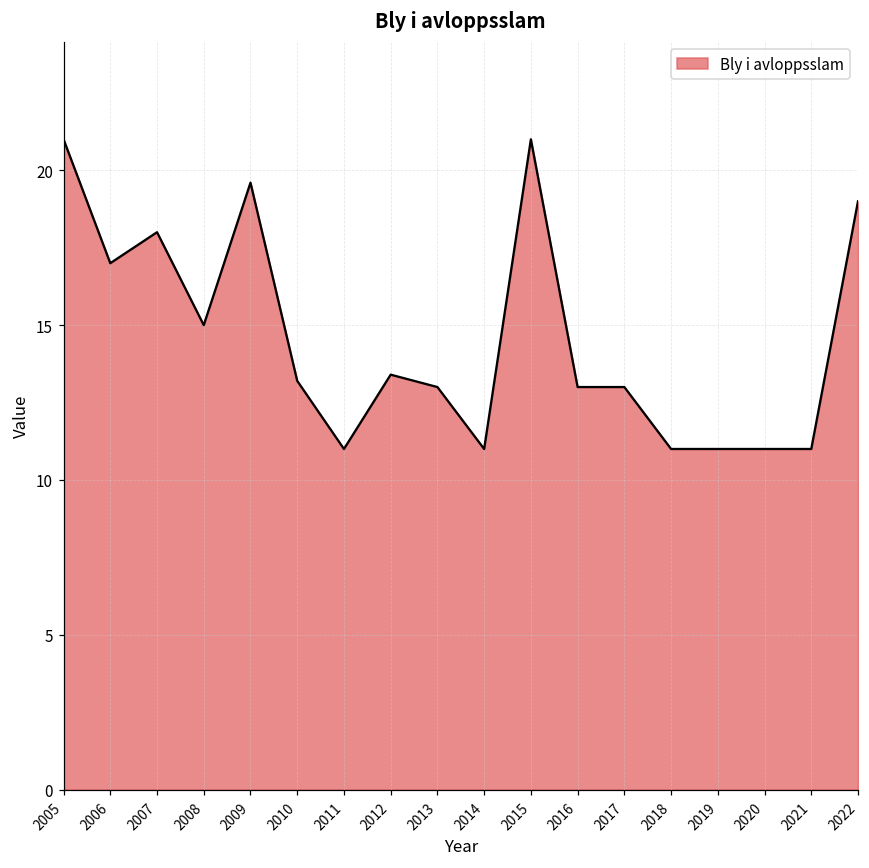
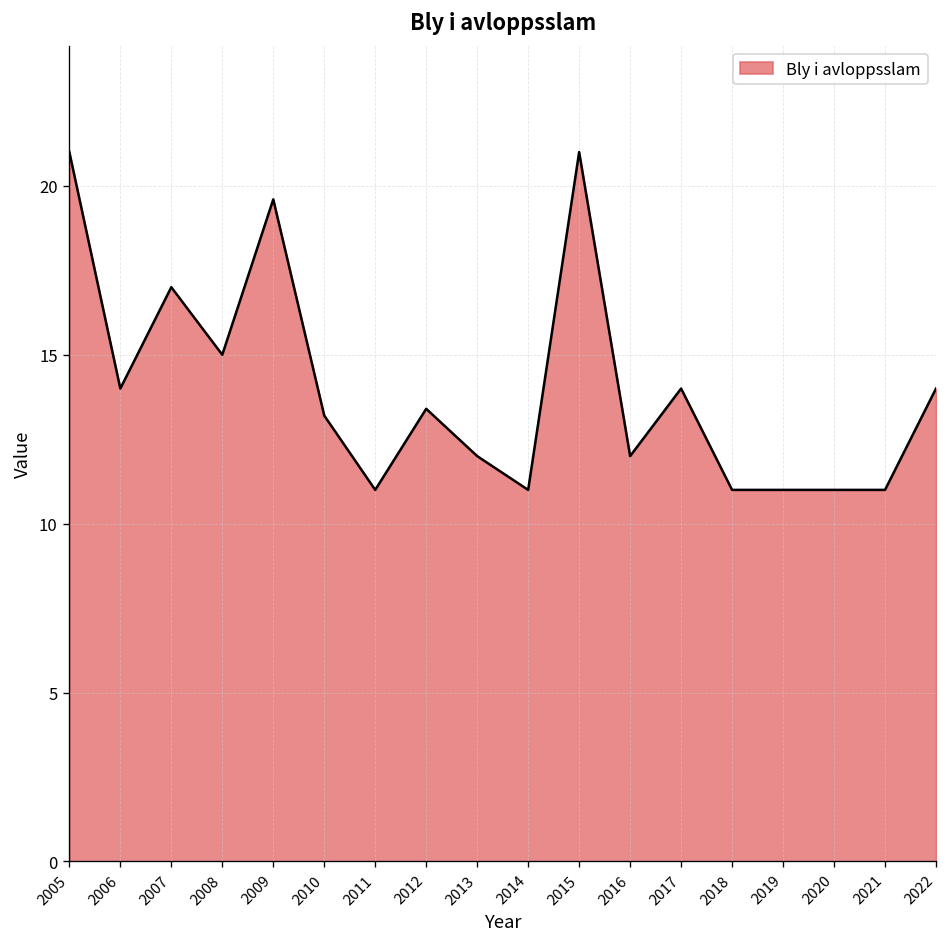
  {
    "2005": 21,
-   "2006": 17,
-   "2007": 18,
+   "2006": 14,
+   "2007": 17,
    "2008": 15,
    "2009": 19.6,
    "2010": 13.2,
    "2011": 11,
    "2012": 13.4,
-   "2013": 13,
+   "2013": 12,
    "2014": 11,
    "2015": 21,
-   "2016": 13,
-   "2017": 13,
+   "2016": 12,
+   "2017": 14,
    "2018": 11,
    "2019": 11,
    "2020": 11,
    "2021": 11,
-   "2022": 19
+   "2022": 14
  }
